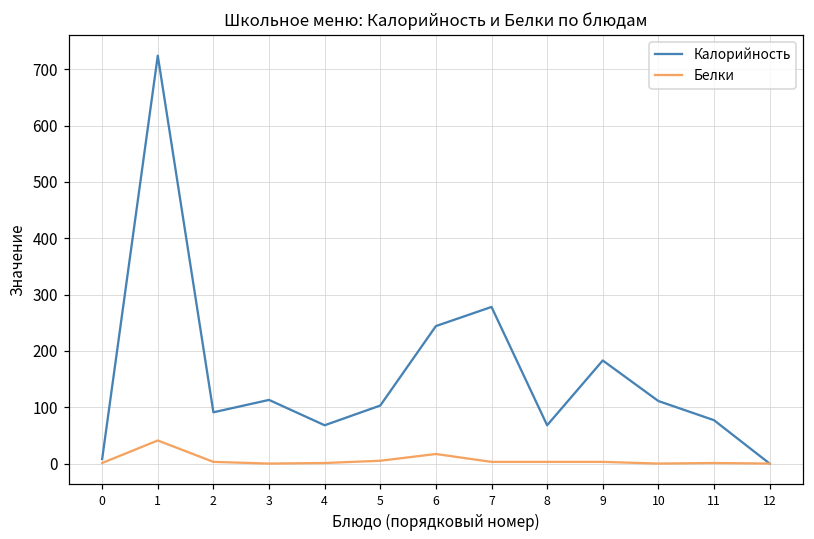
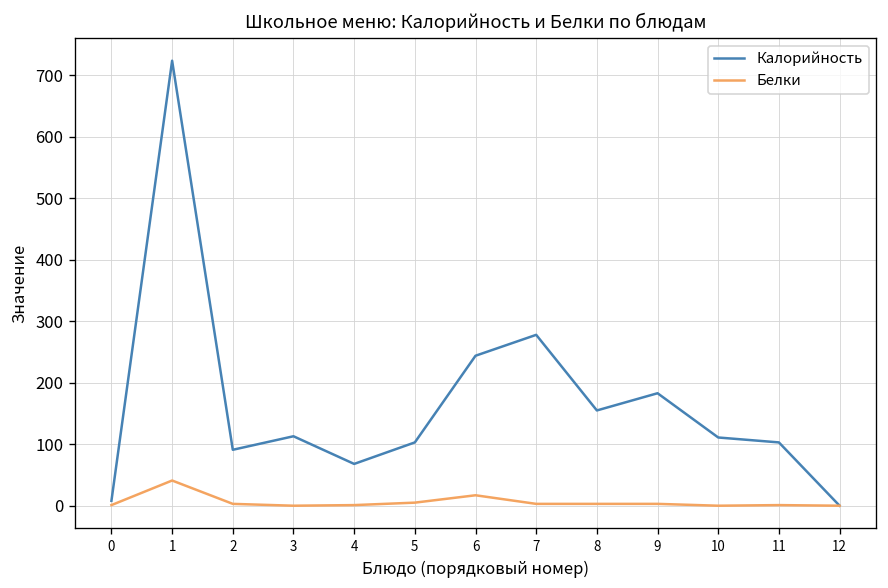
  {
    "Калорийность": {
      "0": 10,
      "1": 720,
      "2": 90,
      "3": 110,
      "4": 70,
      "5": 100,
      "6": 240,
      "7": 280,
-     "8": 70,
+     "8": 160,
      "9": 180,
      "10": 110,
-     "11": 80
+     "11": 100
    },
    "Белки": {
      "0": 0,
      "1": 40,
      "2": 0,
      "3": 0,
      "4": 0,
      "5": 10,
      "6": 20,
      "7": 0,
      "8": 0,
      "9": 0,
      "10": 0,
      "11": 0
    }
  }
